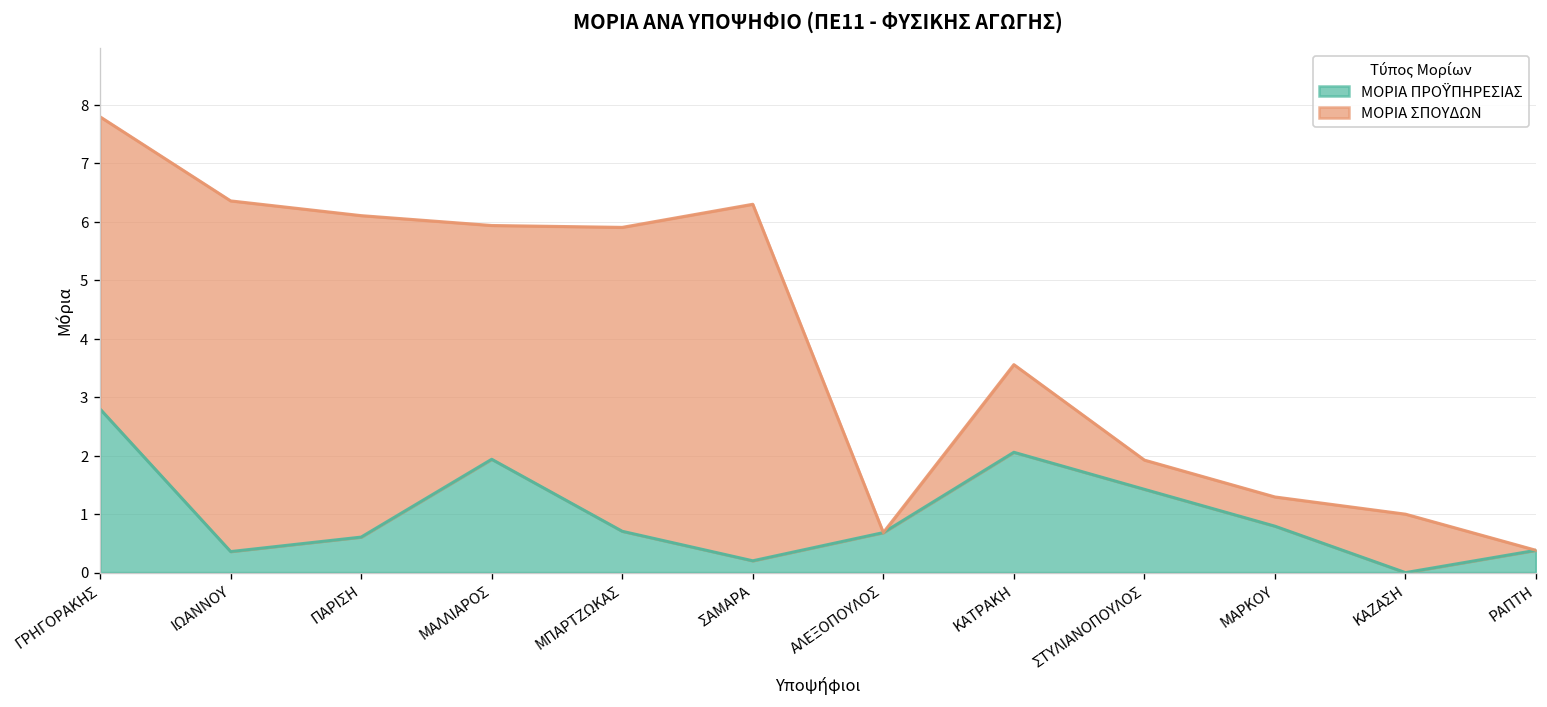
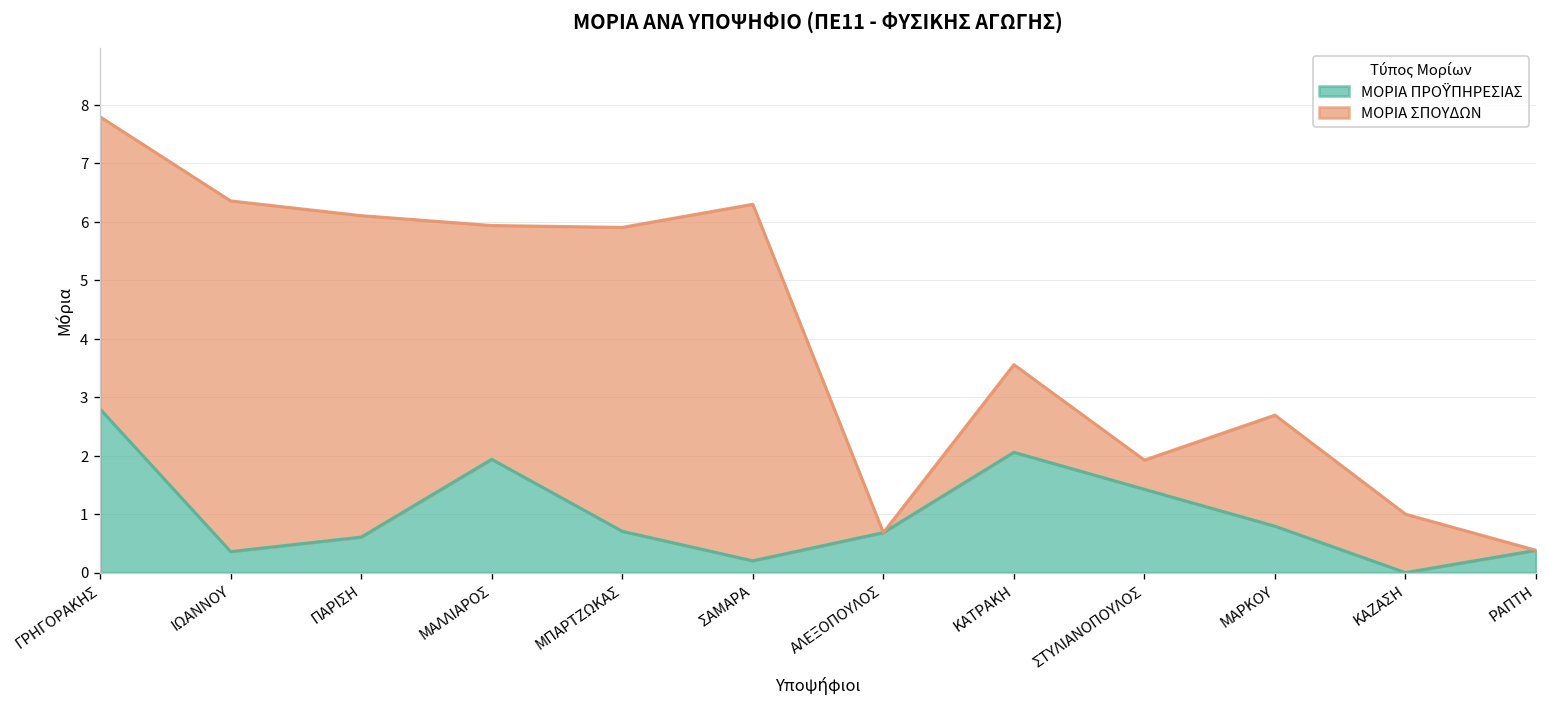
  {
    "ΜΟΡΙΑ ΠΡΟΫΠΗΡΕΣΙΑΣ": {
      "ΓΡΗΓΟΡΑΚΗΣ": 2.8,
      "ΙΩΑΝΝΟΥ": 0.4,
      "ΠΑΡΙΣΗ": 0.6,
      "ΜΑΛΛΙΑΡΟΣ": 1.9,
      "ΜΠΑΡΤΖΩΚΑΣ": 0.7,
      "ΣΑΜΑΡΑ": 0.2,
      "ΚΑΤΡΑΚΗ": 2.1,
      "ΣΤΥΛΙΑΝΟΠΟΥΛΟΣ": 1.4,
      "ΜΑΡΚΟΥ": 0.8,
      "ΚΑΖΑΣΗ": 0.0
    },
    "ΜΟΡΙΑ ΣΠΟΥΔΩΝ": {
      "ΓΡΗΓΟΡΑΚΗΣ": 5.0,
      "ΙΩΑΝΝΟΥ": 6.0,
      "ΠΑΡΙΣΗ": 5.5,
      "ΜΑΛΛΙΑΡΟΣ": 4.0,
      "ΜΠΑΡΤΖΩΚΑΣ": 5.2,
      "ΣΑΜΑΡΑ": 6.1,
      "ΚΑΤΡΑΚΗ": 1.5,
      "ΣΤΥΛΙΑΝΟΠΟΥΛΟΣ": 0.5,
-     "ΜΑΡΚΟΥ": 0.5,
+     "ΜΑΡΚΟΥ": 1.9,
      "ΚΑΖΑΣΗ": 1.0
    }
  }
